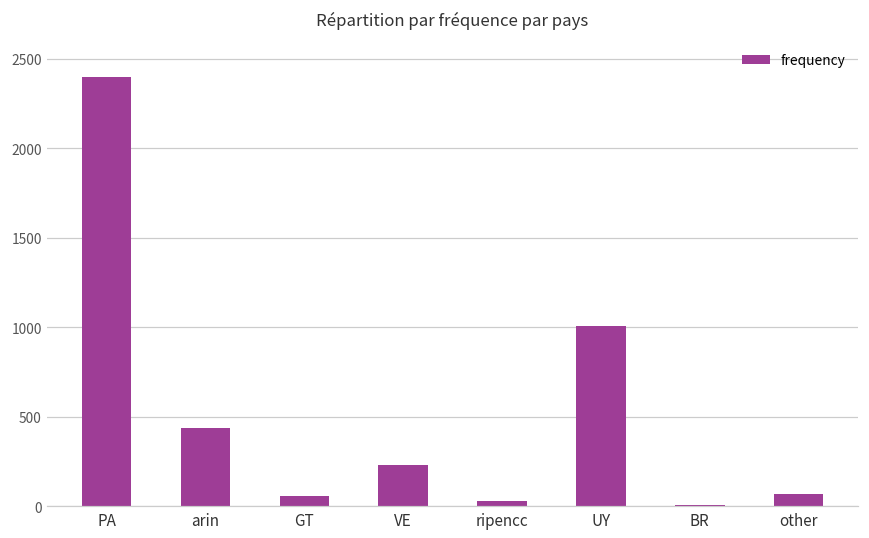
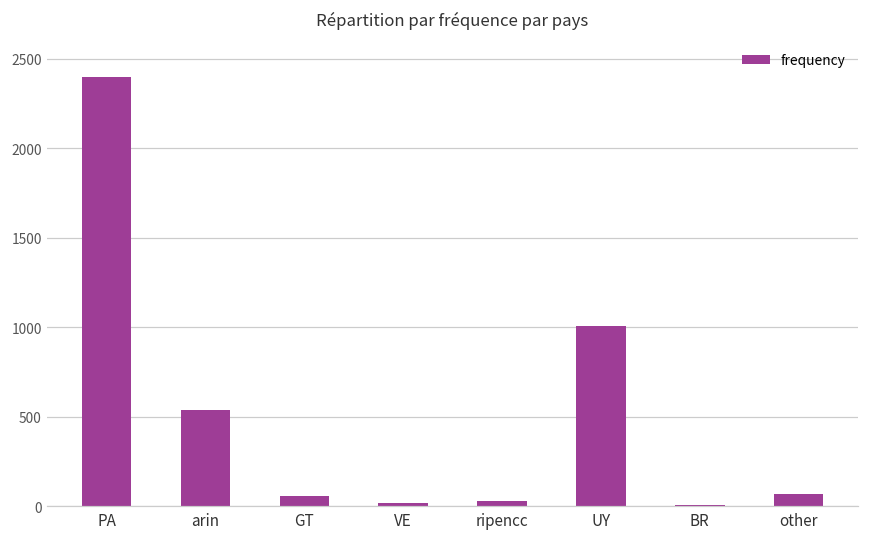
  {
    "PA": 2400,
-   "arin": 440,
+   "arin": 540,
    "GT": 60,
-   "VE": 230,
+   "VE": 20,
    "ripencc": 30,
    "UY": 1010,
    "other": 70
  }
